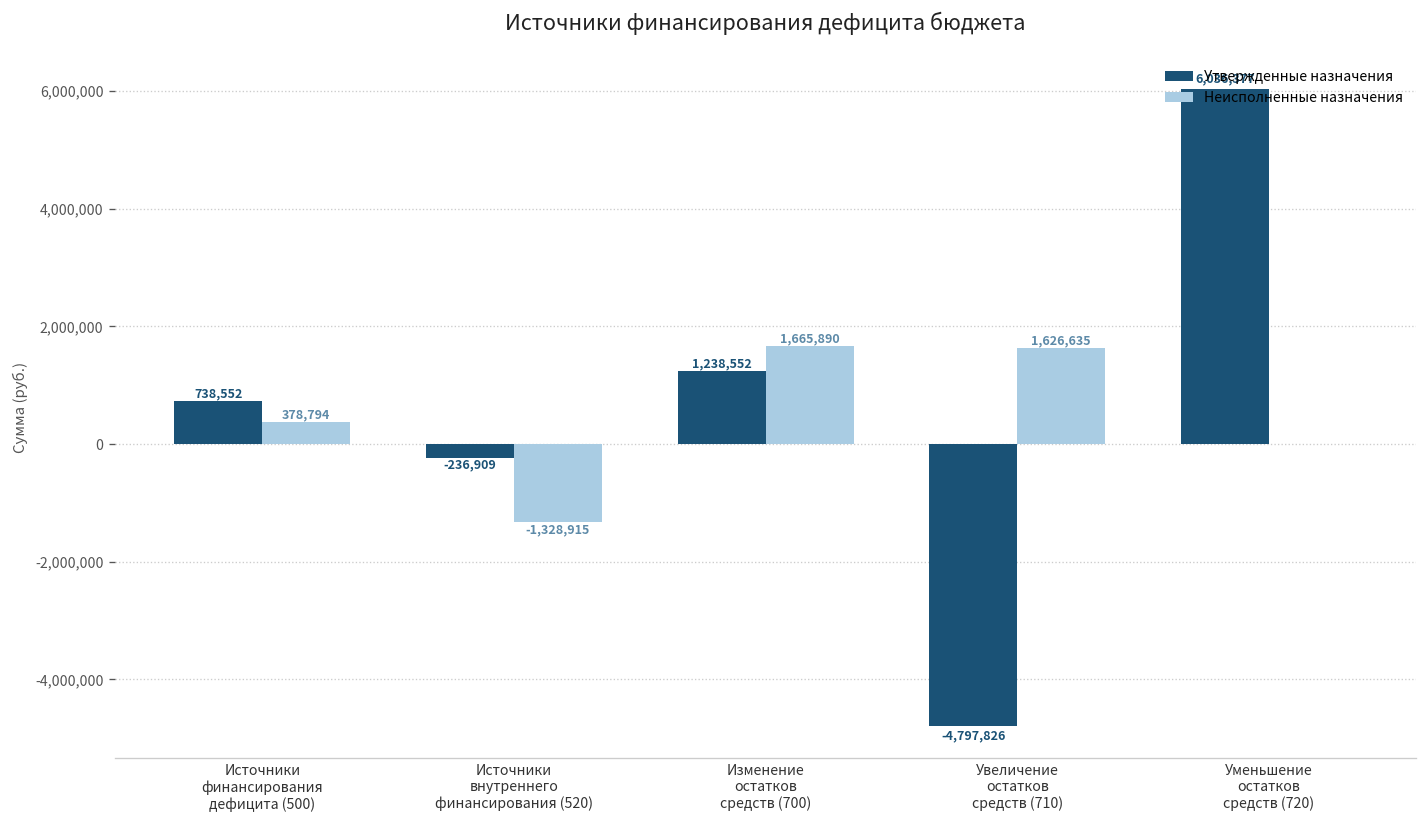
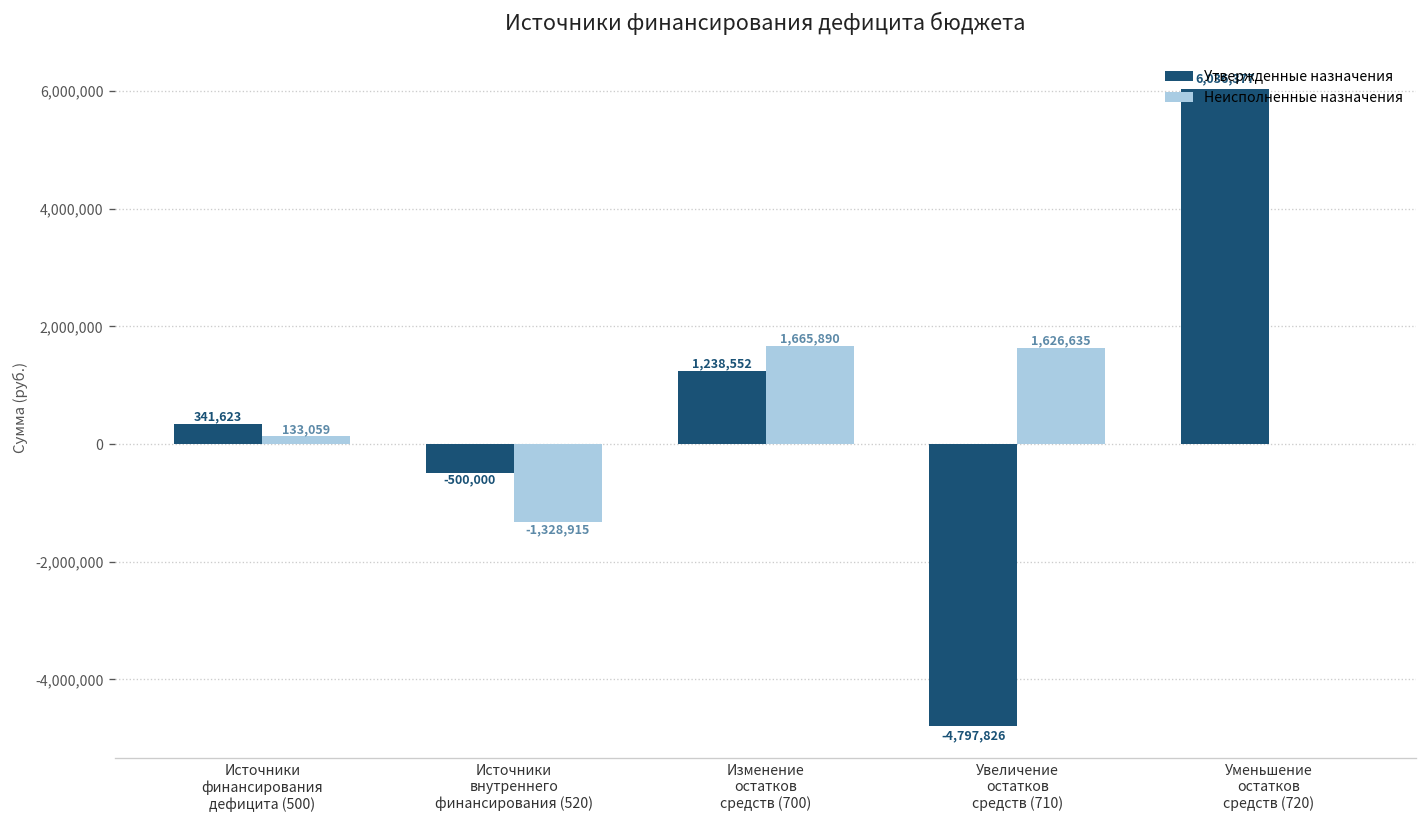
  {
    "Утвержденные назначения": {
-     "Источники финансирования дефицита (500)": "738,552",
-     "Источники внутреннего финансирования (520)": "-236,909",
+     "Источники финансирования дефицита (500)": "341,623",
+     "Источники внутреннего финансирования (520)": "-500,000",
      "Изменение остатков средств (700)": "1,238,552",
      "Увеличение остатков средств (710)": "-4,797,826",
      "Уменьшение остатков средств (720)": "6,036,377"
    },
    "Неисполненные назначения": {
-     "Источники финансирования дефицита (500)": "378,794",
+     "Источники финансирования дефицита (500)": "133,059",
      "Источники внутреннего финансирования (520)": "-1,328,915",
      "Изменение остатков средств (700)": "1,665,890",
      "Увеличение остатков средств (710)": "1,626,635"
    }
  }
